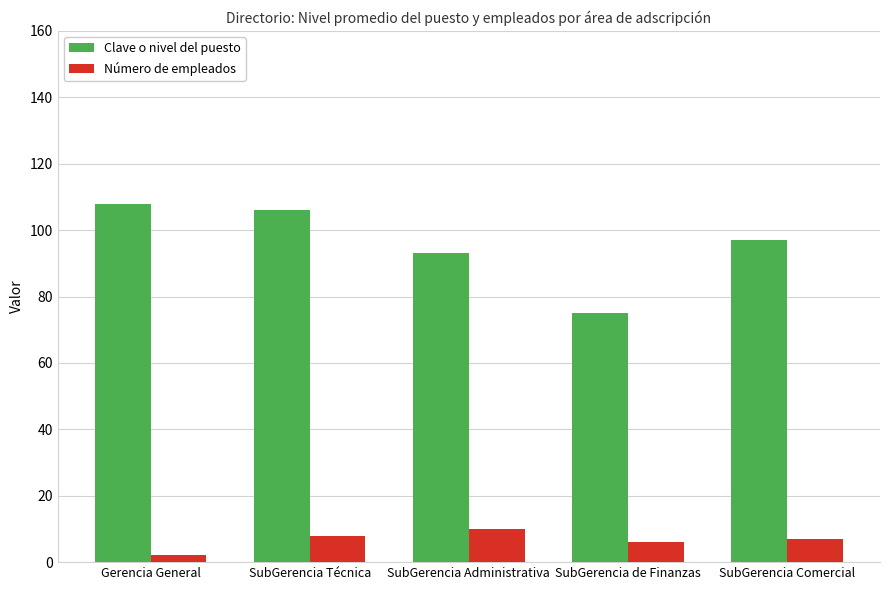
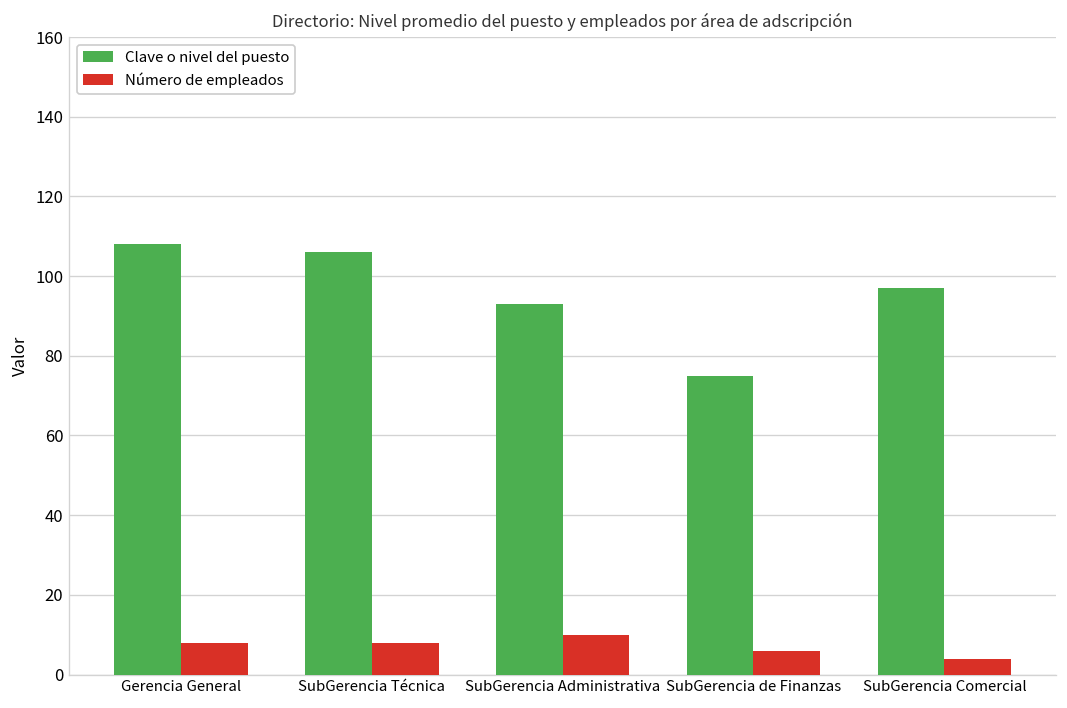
  {
    "Clave o nivel del puesto": {
      "Gerencia General": 108,
      "SubGerencia Técnica": 106,
      "SubGerencia Administrativa": 93,
      "SubGerencia de Finanzas": 75,
      "SubGerencia Comercial": 97
    },
    "Número de empleados": {
-     "Gerencia General": 2,
+     "Gerencia General": 8,
      "SubGerencia Técnica": 8,
      "SubGerencia Administrativa": 10,
      "SubGerencia de Finanzas": 6,
-     "SubGerencia Comercial": 7
+     "SubGerencia Comercial": 4
    }
  }
